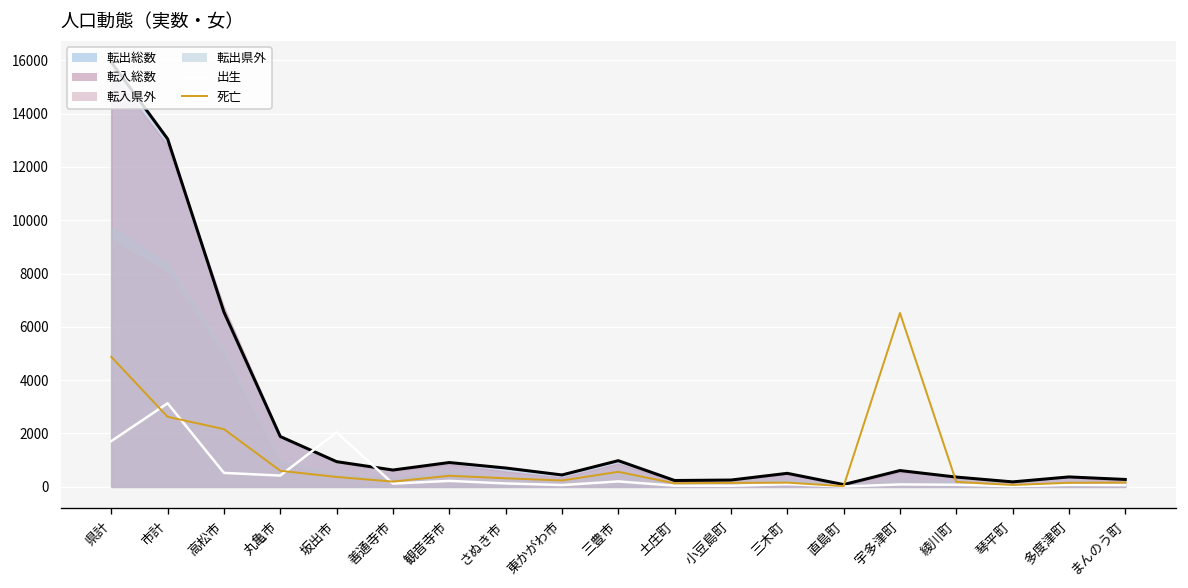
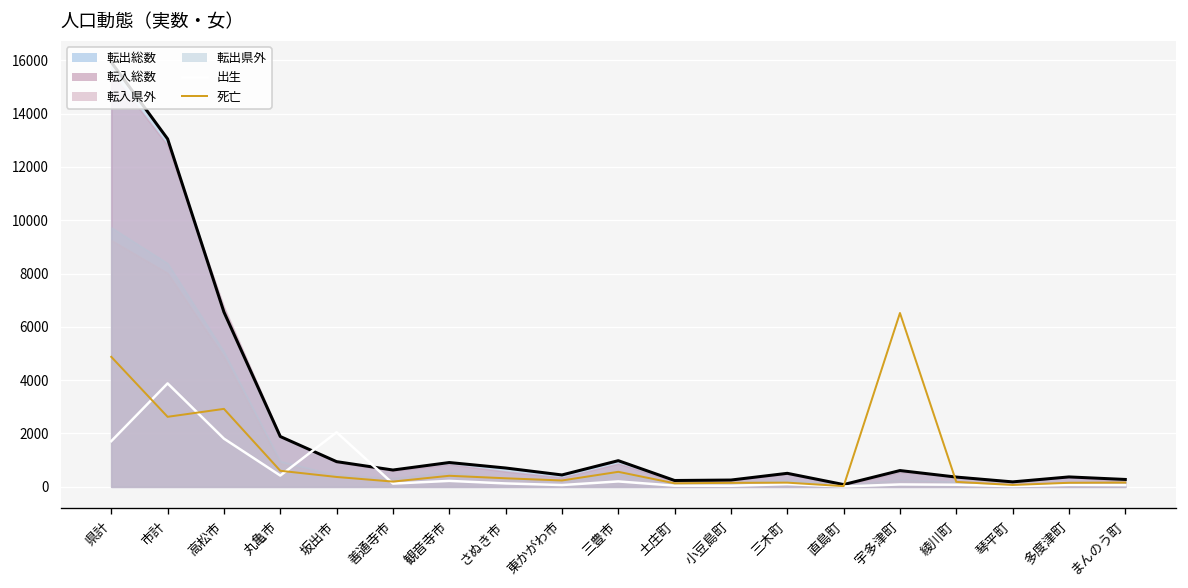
  {
    "出生": {
      "県計": 1700,
-     "市計": 3100,
-     "高松市": 500,
+     "市計": 3900,
+     "高松市": 1800,
      "丸亀市": 400,
      "坂出市": 2000,
      "観音寺市": 200,
      "さぬき市": 100,
      "東かがわ市": 100,
      "三豊市": 200,
      "宇多津町": 100
    },
    "死亡": {
      "県計": 4900,
      "市計": 2600,
-     "高松市": 2200,
+     "高松市": 2900,
      "丸亀市": 600,
      "観音寺市": 400,
      "宇多津町": 6500
    }
  }
